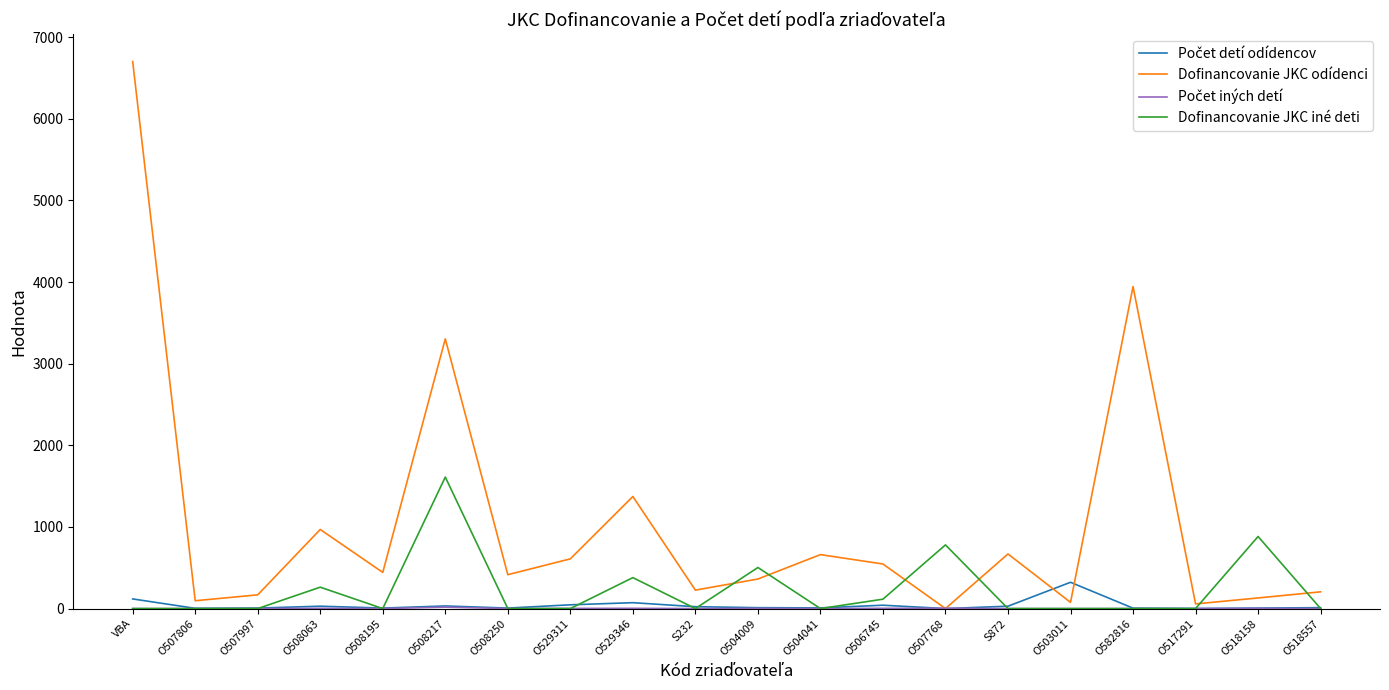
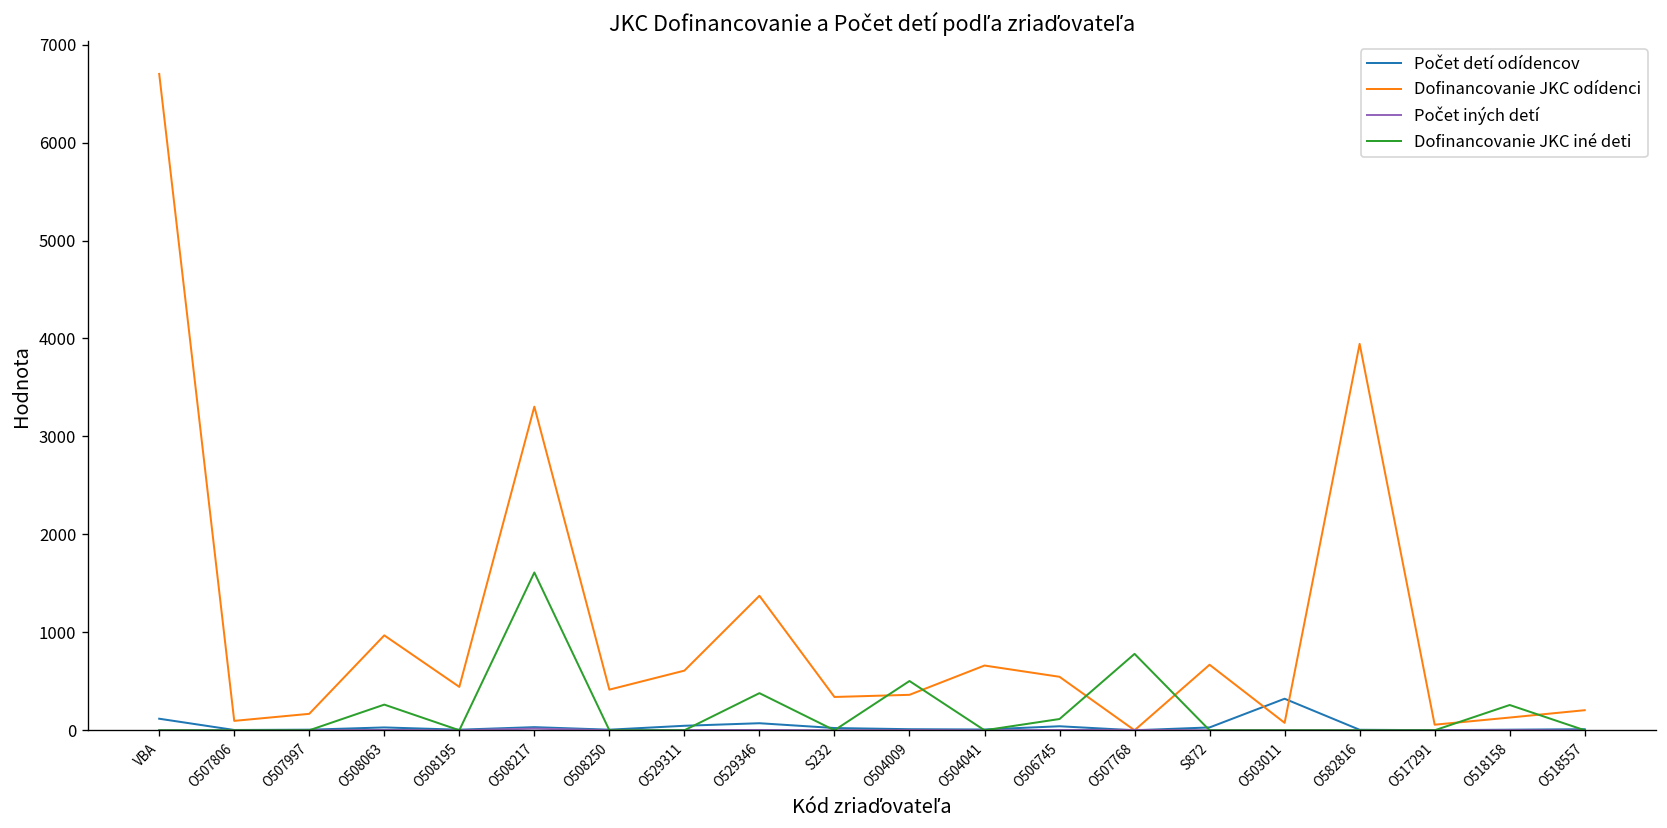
  {
    "Počet detí odídencov": {
      "VBA": 100,
      "O529311": 0,
      "O529346": 100,
      "O506745": 0,
      "O503011": 300
    },
    "Dofinancovanie JKC odídenci": {
      "VBA": 6700,
      "O507806": 100,
      "O507997": 200,
      "O508063": 1000,
      "O508195": 400,
      "O508217": 3300,
      "O508250": 400,
      "O529311": 600,
      "O529346": 1400,
-     "S232": 200,
+     "S232": 300,
      "O504009": 400,
      "O504041": 700,
      "O506745": 500,
      "S872": 700,
      "O503011": 100,
      "O582816": 3900,
      "O517291": 100,
      "O518158": 100,
      "O518557": 200
    },
    "Počet iných detí": {
      "O529346": 0,
      "O506745": 0
    },
    "Dofinancovanie JKC iné deti": {
      "O508063": 300,
      "O508217": 1600,
      "O529346": 400,
      "O504009": 500,
      "O506745": 100,
      "O507768": 800,
-     "O518158": 900
+     "O518158": 300
    }
  }
